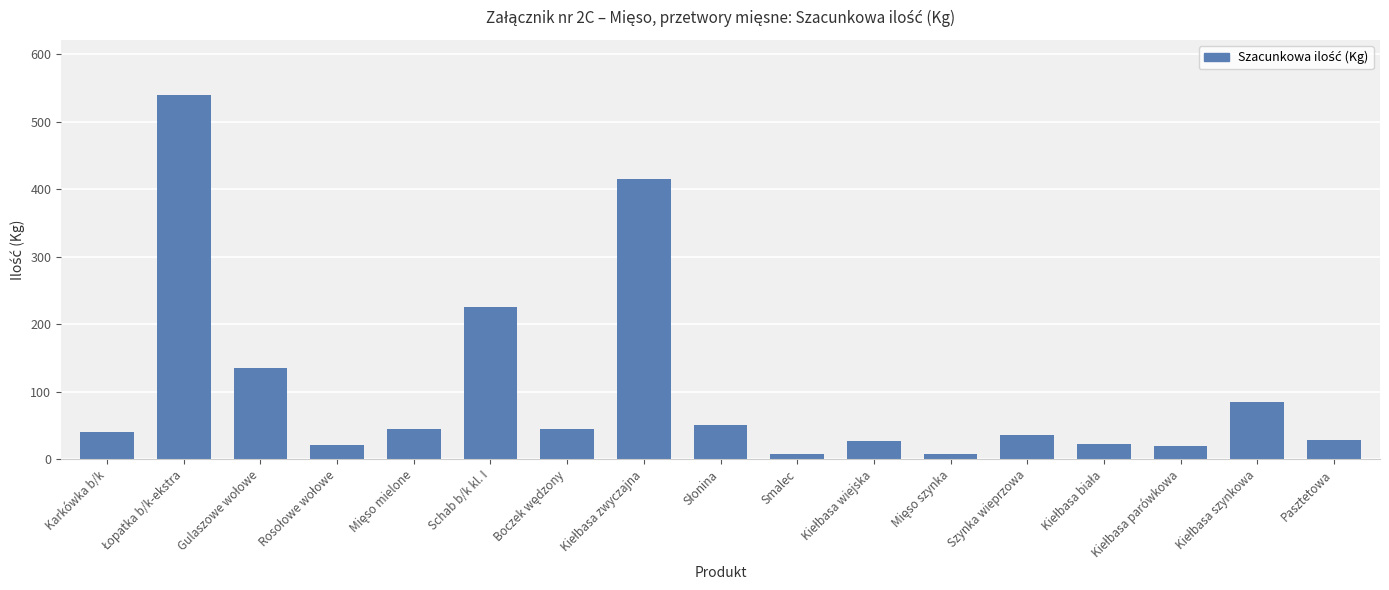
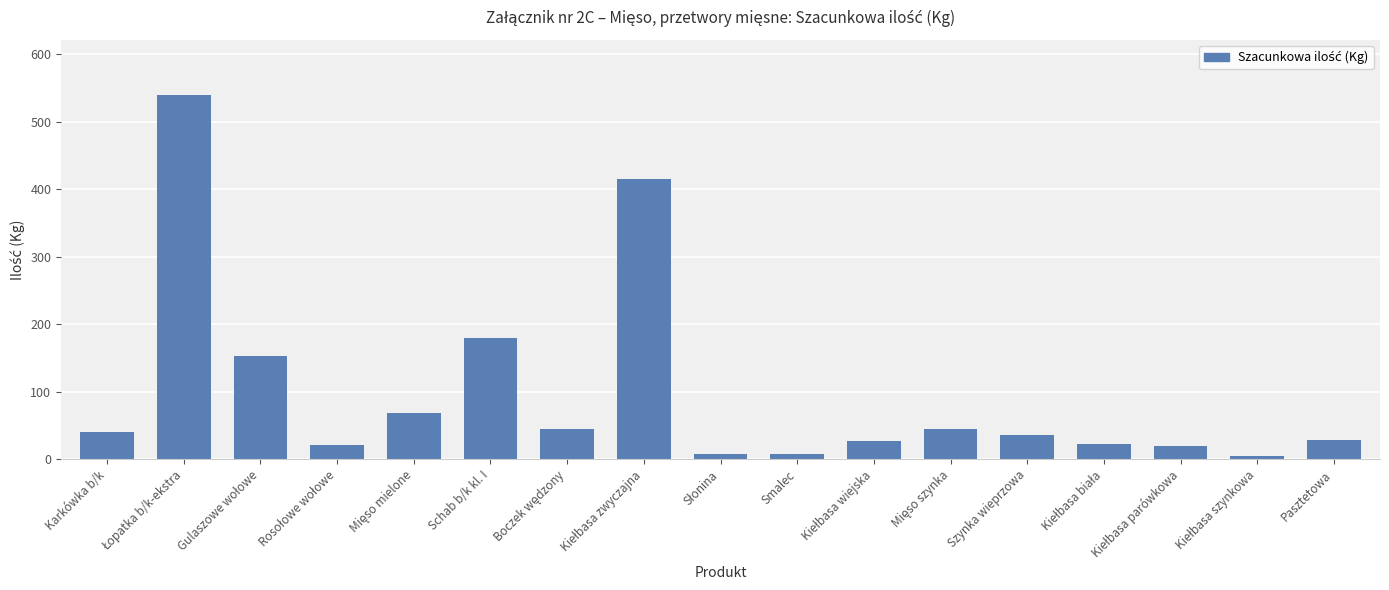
  {
    "Karkówka b/k": 40,
    "Łopatka b/k-ekstra": 540,
-   "Gulaszowe wołowe": 140,
+   "Gulaszowe wołowe": 150,
    "Rosołowe wołowe": 20,
-   "Mięso mielone": 50,
-   "Schab b/k kl. I": 230,
+   "Mięso mielone": 70,
+   "Schab b/k kl. I": 180,
    "Boczek wędzony": 40,
    "Kiełbasa zwyczajna": 420,
-   "Słonina": 50,
+   "Słonina": 10,
    "Smalec": 10,
    "Kiełbasa wiejska": 30,
-   "Mięso szynka": 10,
+   "Mięso szynka": 50,
    "Szynka wieprzowa": 40,
    "Kiełbasa biała": 20,
    "Kiełbasa parówkowa": 20,
-   "Kiełbasa szynkowa": 80,
+   "Kiełbasa szynkowa": 0,
    "Pasztetowa": 30
  }
